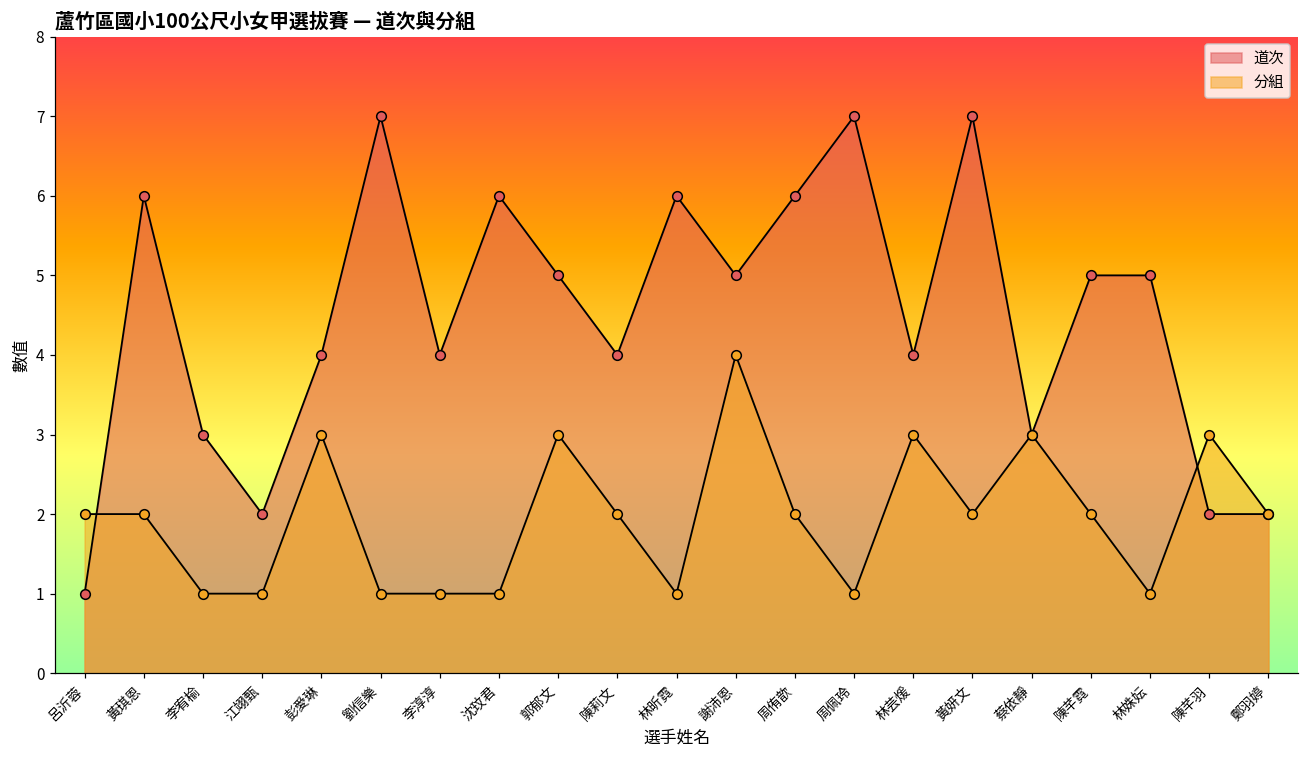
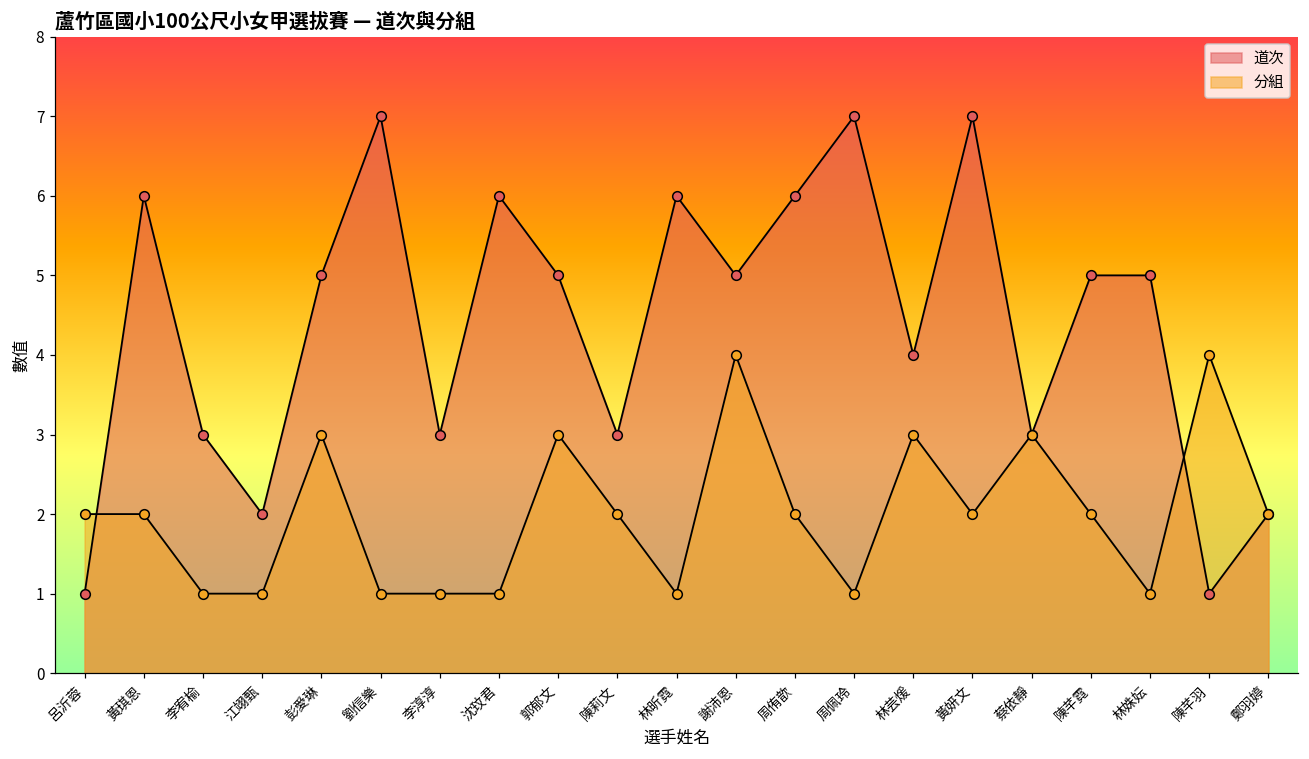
  {
    "道次": {
      "呂沂蓉": 1,
      "黃琪恩": 6,
      "李宥榆": 3,
      "江翊甄": 2,
-     "彭愛琳": 4,
+     "彭愛琳": 5,
      "劉信樂": 7,
-     "李淳淳": 4,
+     "李淳淳": 3,
      "沈玟君": 6,
      "郭郁文": 5,
-     "陳莉文": 4,
+     "陳莉文": 3,
      "林昕霓": 6,
      "謝沛恩": 5,
      "周侑歆": 6,
      "周佩玲": 7,
      "林芸煖": 4,
      "黃妍文": 7,
      "陳芊霓": 5,
      "林姝妘": 5,
-     "陳芊羽": 2
+     "陳芊羽": 1
    },
    "分組": {
      "呂沂蓉": 2,
      "黃琪恩": 2,
      "李宥榆": 1,
      "江翊甄": 1,
      "彭愛琳": 3,
      "劉信樂": 1,
      "李淳淳": 1,
      "沈玟君": 1,
      "郭郁文": 3,
      "陳莉文": 2,
      "林昕霓": 1,
      "謝沛恩": 4,
      "周侑歆": 2,
      "周佩玲": 1,
      "林芸煖": 3,
      "黃妍文": 2,
      "陳芊霓": 2,
      "林姝妘": 1,
-     "陳芊羽": 3
+     "陳芊羽": 4
    }
  }
